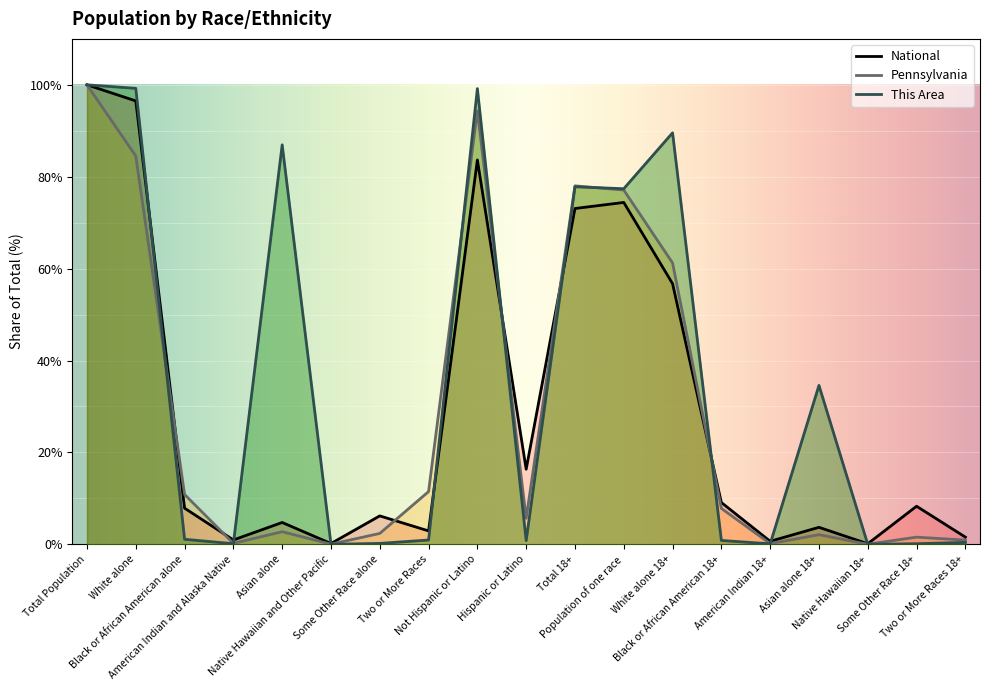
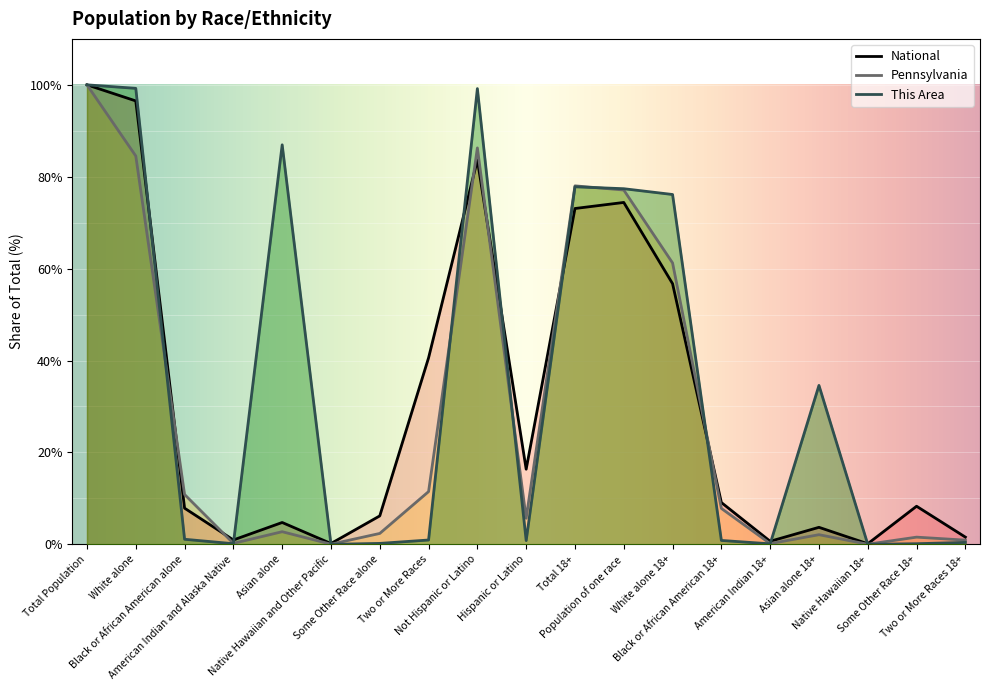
  {
    "National": {
      "White alone": "96%",
      "Black or African American alone": "8%",
      "American Indian and Alaska Native": "1%",
      "Asian alone": "5%",
      "Some Other Race alone": "6%",
-     "Two or More Races": "3%",
+     "Two or More Races": "41%",
      "Not Hispanic or Latino": "84%",
      "Hispanic or Latino": "16%",
      "Total 18+": "73%",
      "Population of one race": "74%",
      "White alone 18+": "57%",
      "Black or African American 18+": "9%",
      "Asian alone 18+": "4%",
      "Some Other Race 18+": "8%",
      "Two or More Races 18+": "2%"
    },
    "Pennsylvania": {
      "White alone": "85%",
      "Black or African American alone": "11%",
      "Asian alone": "3%",
      "Some Other Race alone": "2%",
      "Two or More Races": "11%",
-     "Not Hispanic or Latino": "94%",
+     "Not Hispanic or Latino": "86%",
      "Hispanic or Latino": "6%",
      "White alone 18+": "61%",
      "Black or African American 18+": "8%",
      "Asian alone 18+": "2%",
      "Some Other Race 18+": "2%"
    },
    "This Area": {
      "White alone": "99%",
      "Black or African American alone": "1%",
      "Asian alone": "87%",
      "Some Other Race alone": "0%",
      "Two or More Races": "1%",
      "Not Hispanic or Latino": "99%",
      "Hispanic or Latino": "1%",
-     "White alone 18+": "90%",
+     "White alone 18+": "76%",
      "Black or African American 18+": "1%",
      "Asian alone 18+": "35%",
      "Some Other Race 18+": "0%"
    }
  }
